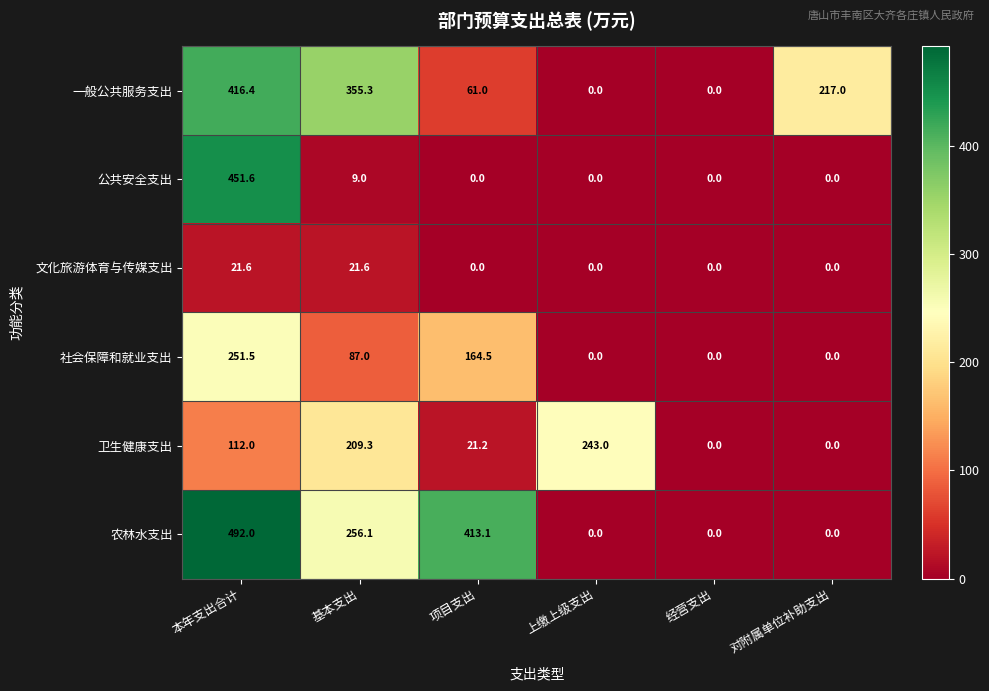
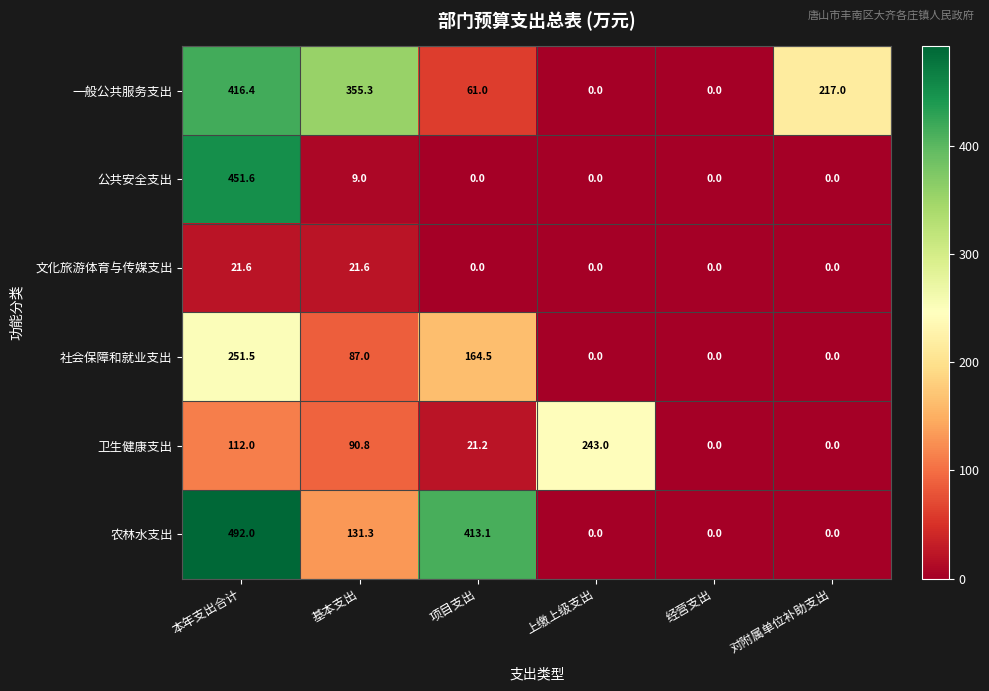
  {
    "一般公共服务支出": {
      "本年支出合计": 416.4,
      "基本支出": 355.3,
      "项目支出": 61.0,
      "上缴上级支出": 0.0,
      "经营支出": 0.0,
      "对附属单位补助支出": 217.0
    },
    "公共安全支出": {
      "本年支出合计": 451.6,
      "基本支出": 9.0,
      "项目支出": 0.0,
      "上缴上级支出": 0.0,
      "经营支出": 0.0,
      "对附属单位补助支出": 0.0
    },
    "文化旅游体育与传媒支出": {
      "本年支出合计": 21.6,
      "基本支出": 21.6,
      "项目支出": 0.0,
      "上缴上级支出": 0.0,
      "经营支出": 0.0,
      "对附属单位补助支出": 0.0
    },
    "社会保障和就业支出": {
      "本年支出合计": 251.5,
      "基本支出": 87.0,
      "项目支出": 164.5,
      "上缴上级支出": 0.0,
      "经营支出": 0.0,
      "对附属单位补助支出": 0.0
    },
    "卫生健康支出": {
      "本年支出合计": 112.0,
-     "基本支出": 209.3,
+     "基本支出": 90.8,
      "项目支出": 21.2,
      "上缴上级支出": 243.0,
      "经营支出": 0.0,
      "对附属单位补助支出": 0.0
    },
    "农林水支出": {
      "本年支出合计": 492.0,
-     "基本支出": 256.1,
+     "基本支出": 131.3,
      "项目支出": 413.1,
      "上缴上级支出": 0.0,
      "经营支出": 0.0,
      "对附属单位补助支出": 0.0
    }
  }
